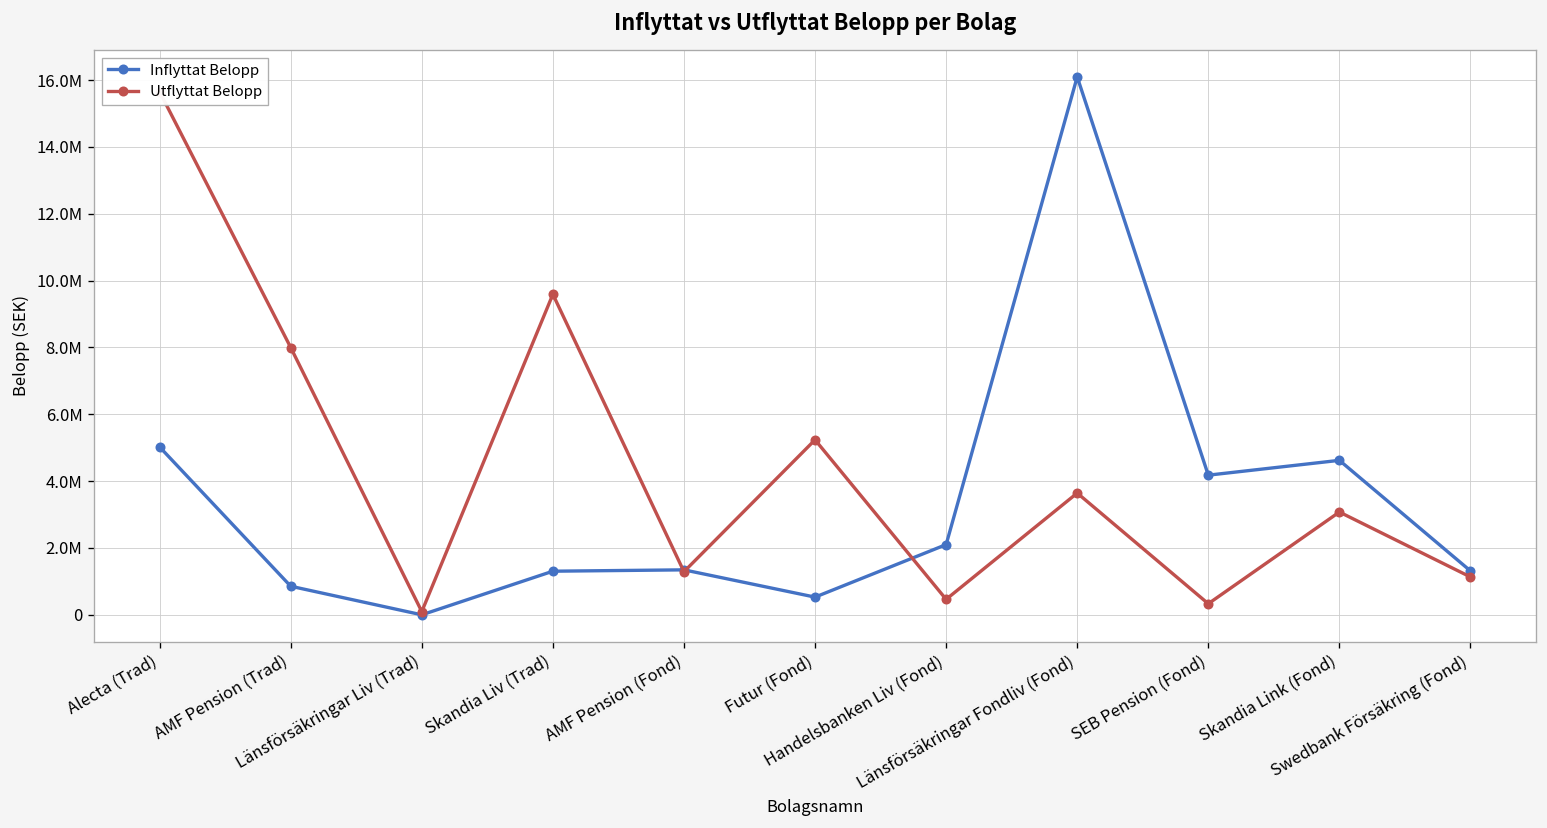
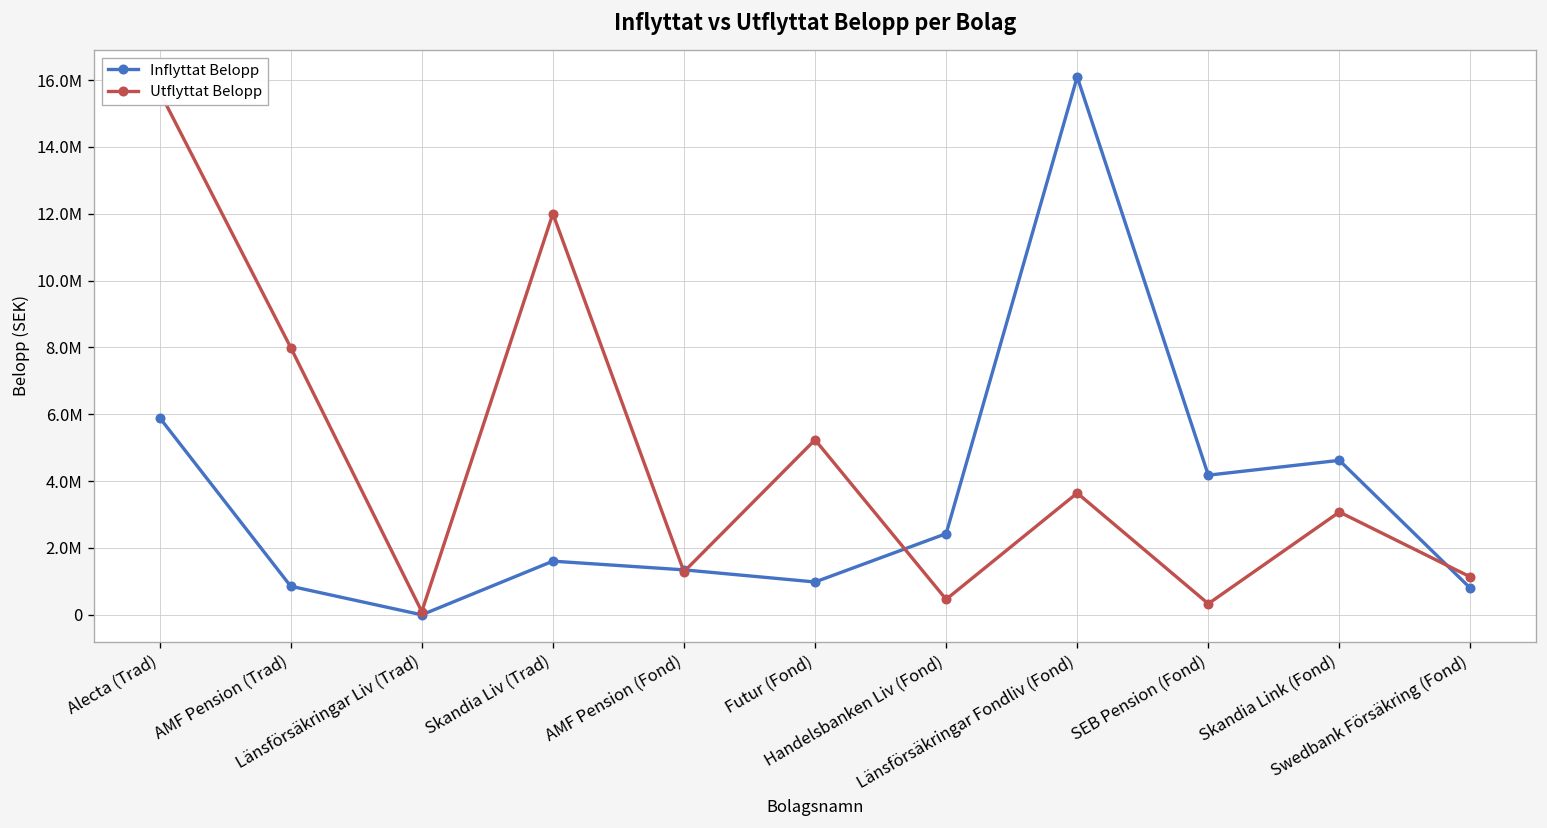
  {
    "Inflyttat Belopp": {
-     "Alecta (Trad)": 5000000,
+     "Alecta (Trad)": 5900000,
      "AMF Pension (Trad)": 900000,
      "Länsförsäkringar Liv (Trad)": 0,
-     "Skandia Liv (Trad)": 1300000,
-     "Futur (Fond)": 500000,
-     "Handelsbanken Liv (Fond)": 2100000,
+     "Skandia Liv (Trad)": 1600000,
+     "Futur (Fond)": 1000000,
+     "Handelsbanken Liv (Fond)": 2400000,
      "Länsförsäkringar Fondliv (Fond)": 16100000,
      "SEB Pension (Fond)": 4200000,
      "Skandia Link (Fond)": 4600000,
-     "Swedbank Försäkring (Fond)": 1300000
+     "Swedbank Försäkring (Fond)": 800000
    },
    "Utflyttat Belopp": {
      "AMF Pension (Trad)": 8000000,
      "Länsförsäkringar Liv (Trad)": 100000,
-     "Skandia Liv (Trad)": 9600000,
+     "Skandia Liv (Trad)": 12000000,
      "Futur (Fond)": 5200000,
      "Handelsbanken Liv (Fond)": 500000,
      "Länsförsäkringar Fondliv (Fond)": 3600000,
      "SEB Pension (Fond)": 300000,
      "Skandia Link (Fond)": 3100000,
      "Swedbank Försäkring (Fond)": 1100000
    }
  }
